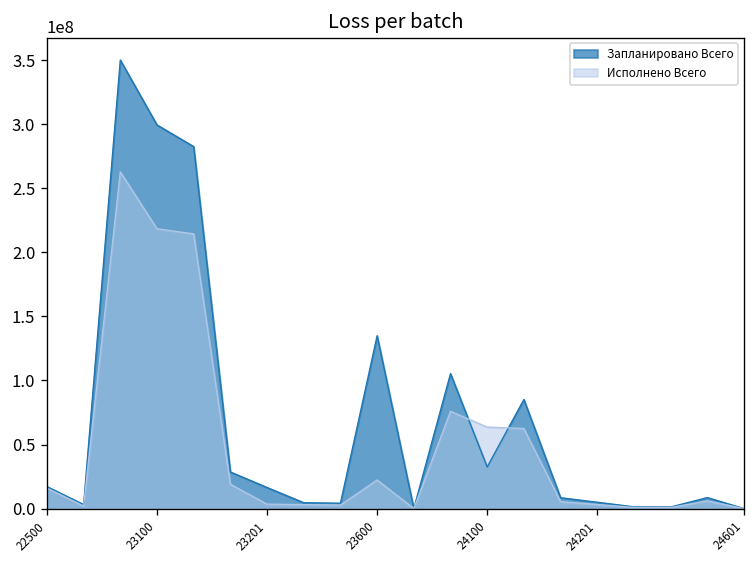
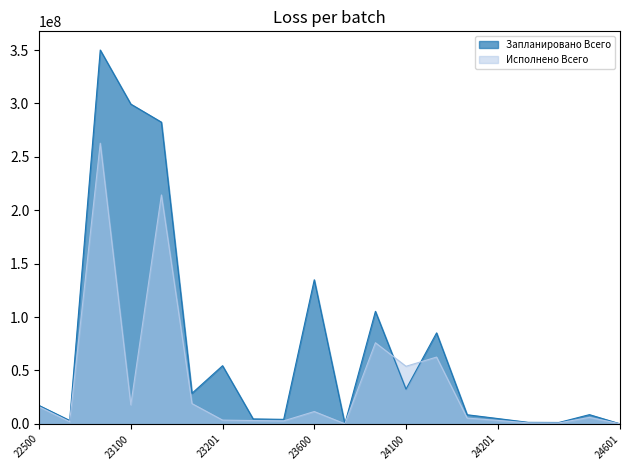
  {
    "Запланировано Всего": {
      "23100": 299000000,
-     "23201": 16000000,
+     "23201": 54000000,
      "23600": 135000000,
      "24100": 33000000
    },
    "Исполнено Всего": {
-     "23100": 218000000,
+     "23100": 18000000,
      "23201": 4000000,
-     "23600": 22000000,
-     "24100": 64000000
+     "23600": 12000000,
+     "24100": 54000000
    }
  }
